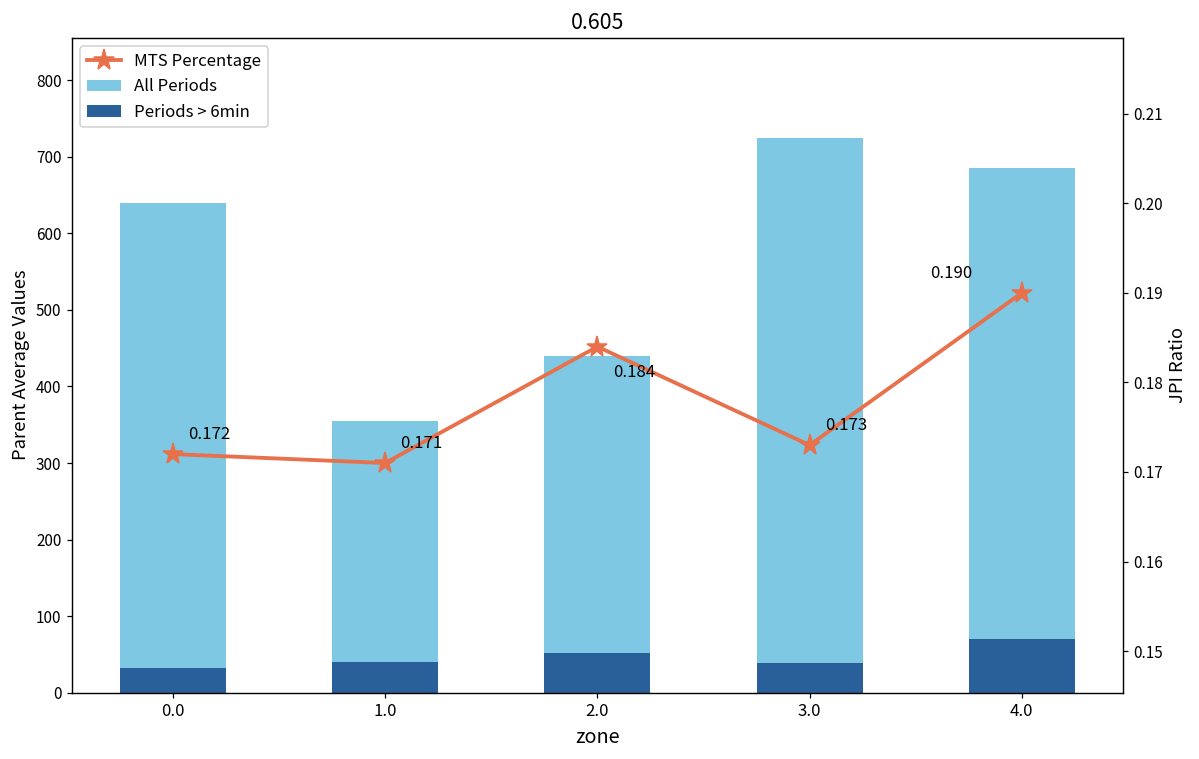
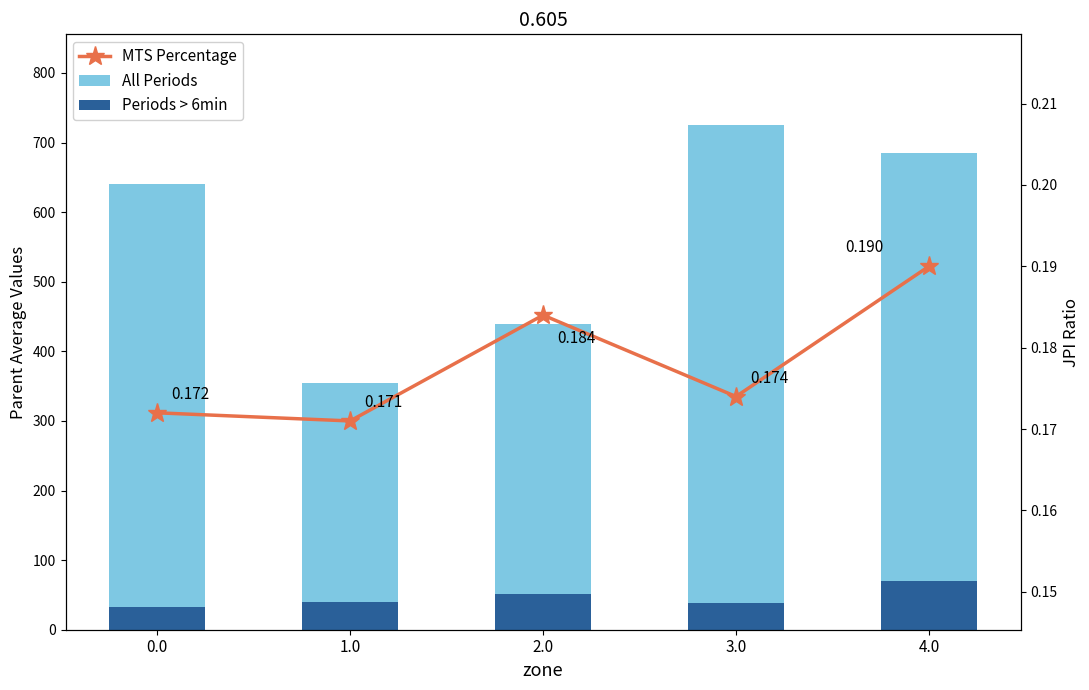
  {
    "MTS Percentage": {
      "0.0": 0.172,
      "1.0": 0.171,
      "2.0": 0.184,
-     "3.0": 0.173
+     "3.0": 0.174
    }
  }
